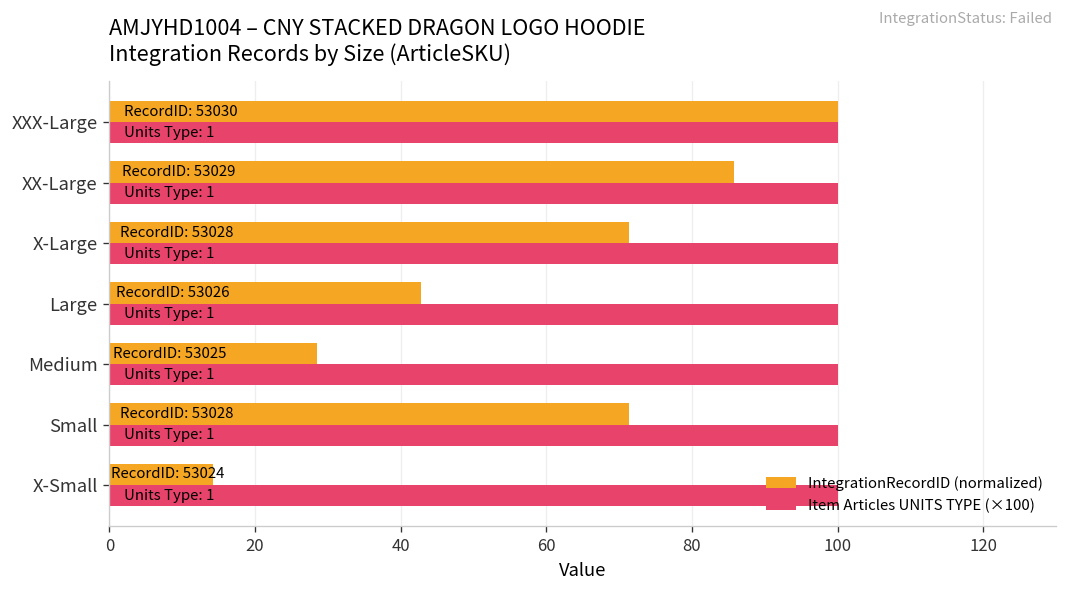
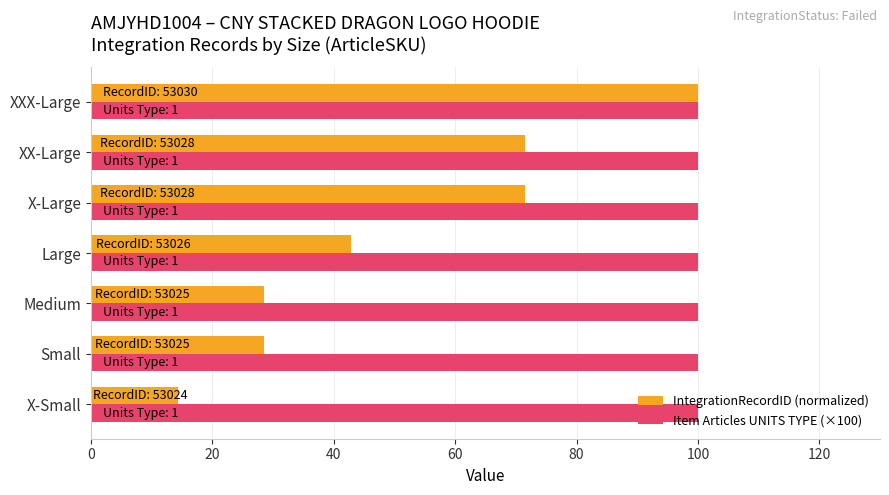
  {
    "IntegrationRecordID (normalized)": {
-     "XX-Large": 53029,
-     "Small": 53028
+     "XX-Large": 53028,
+     "Small": 53025
    }
  }
